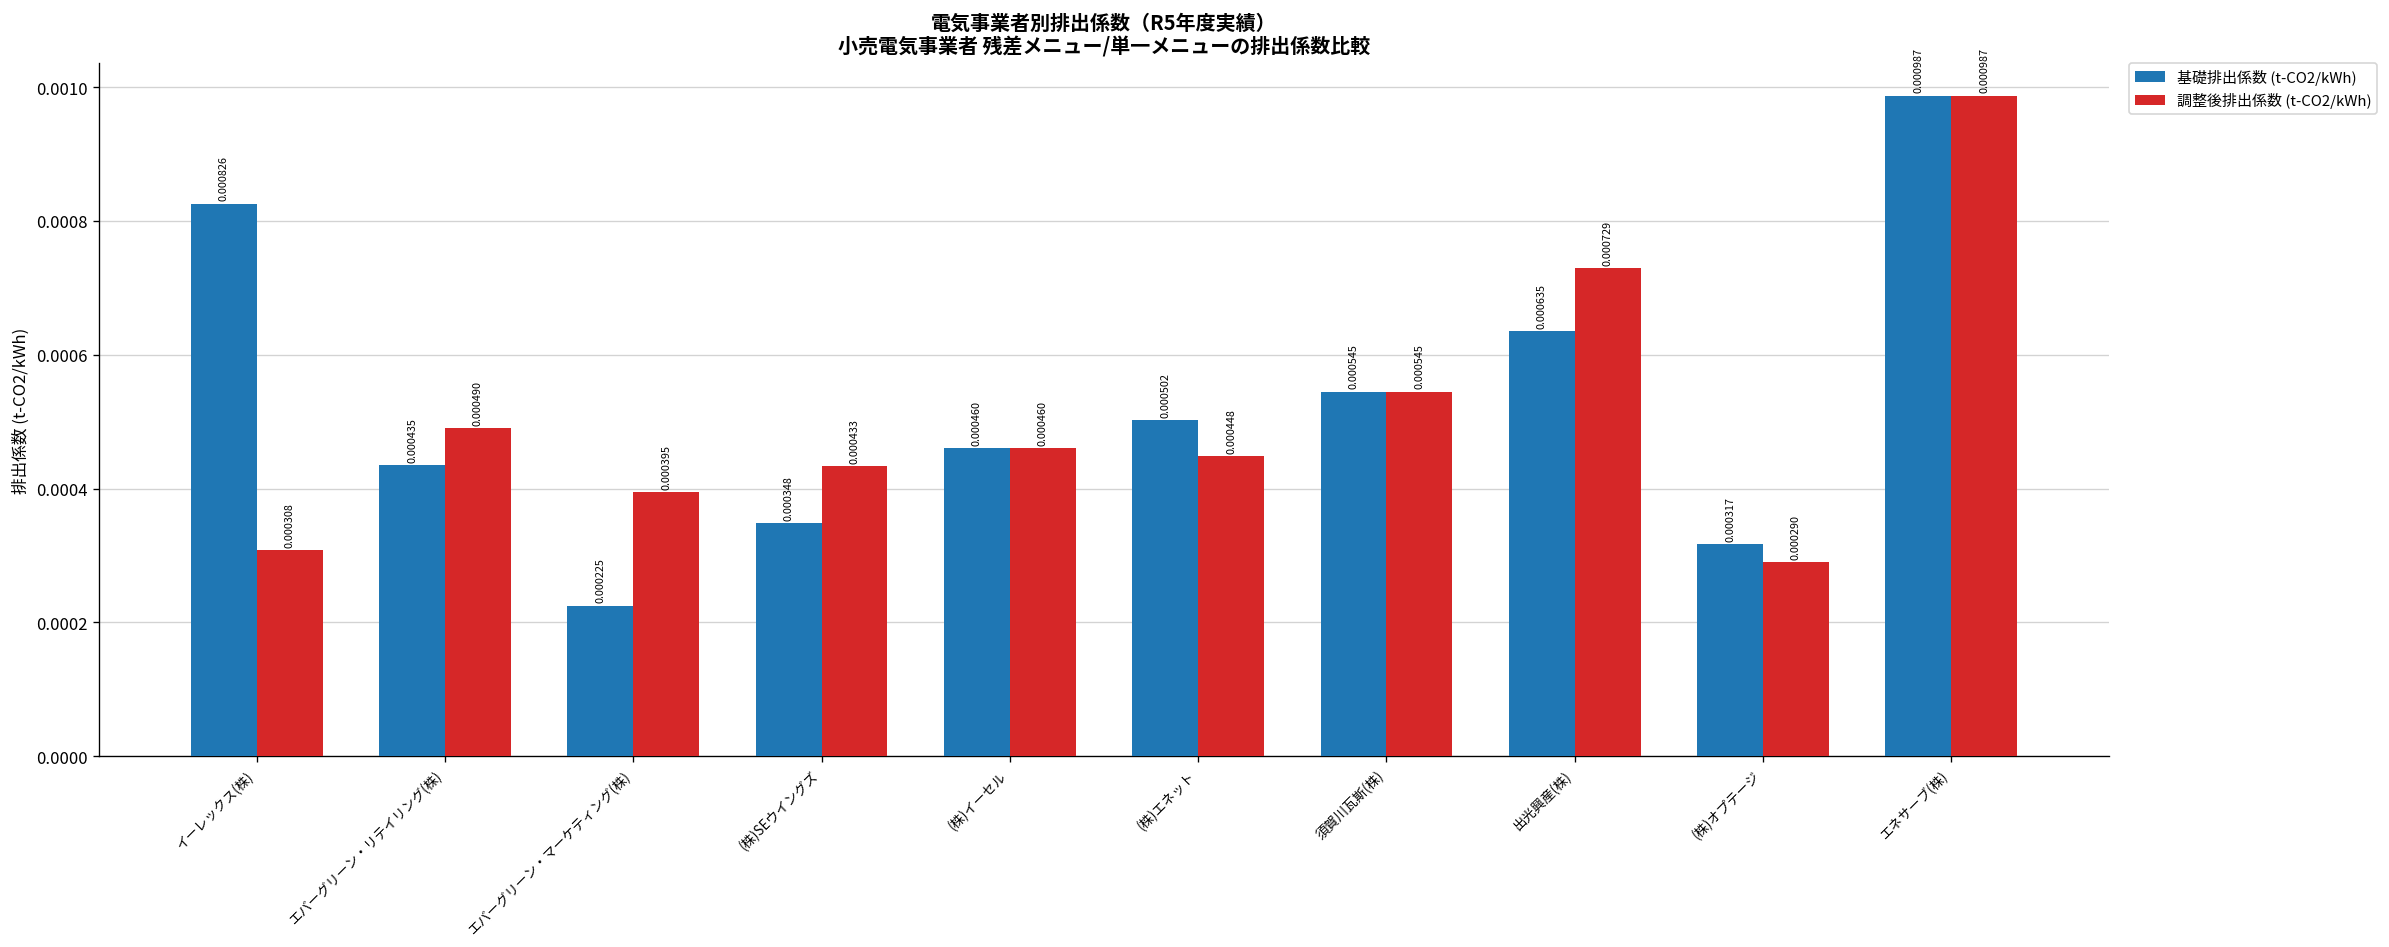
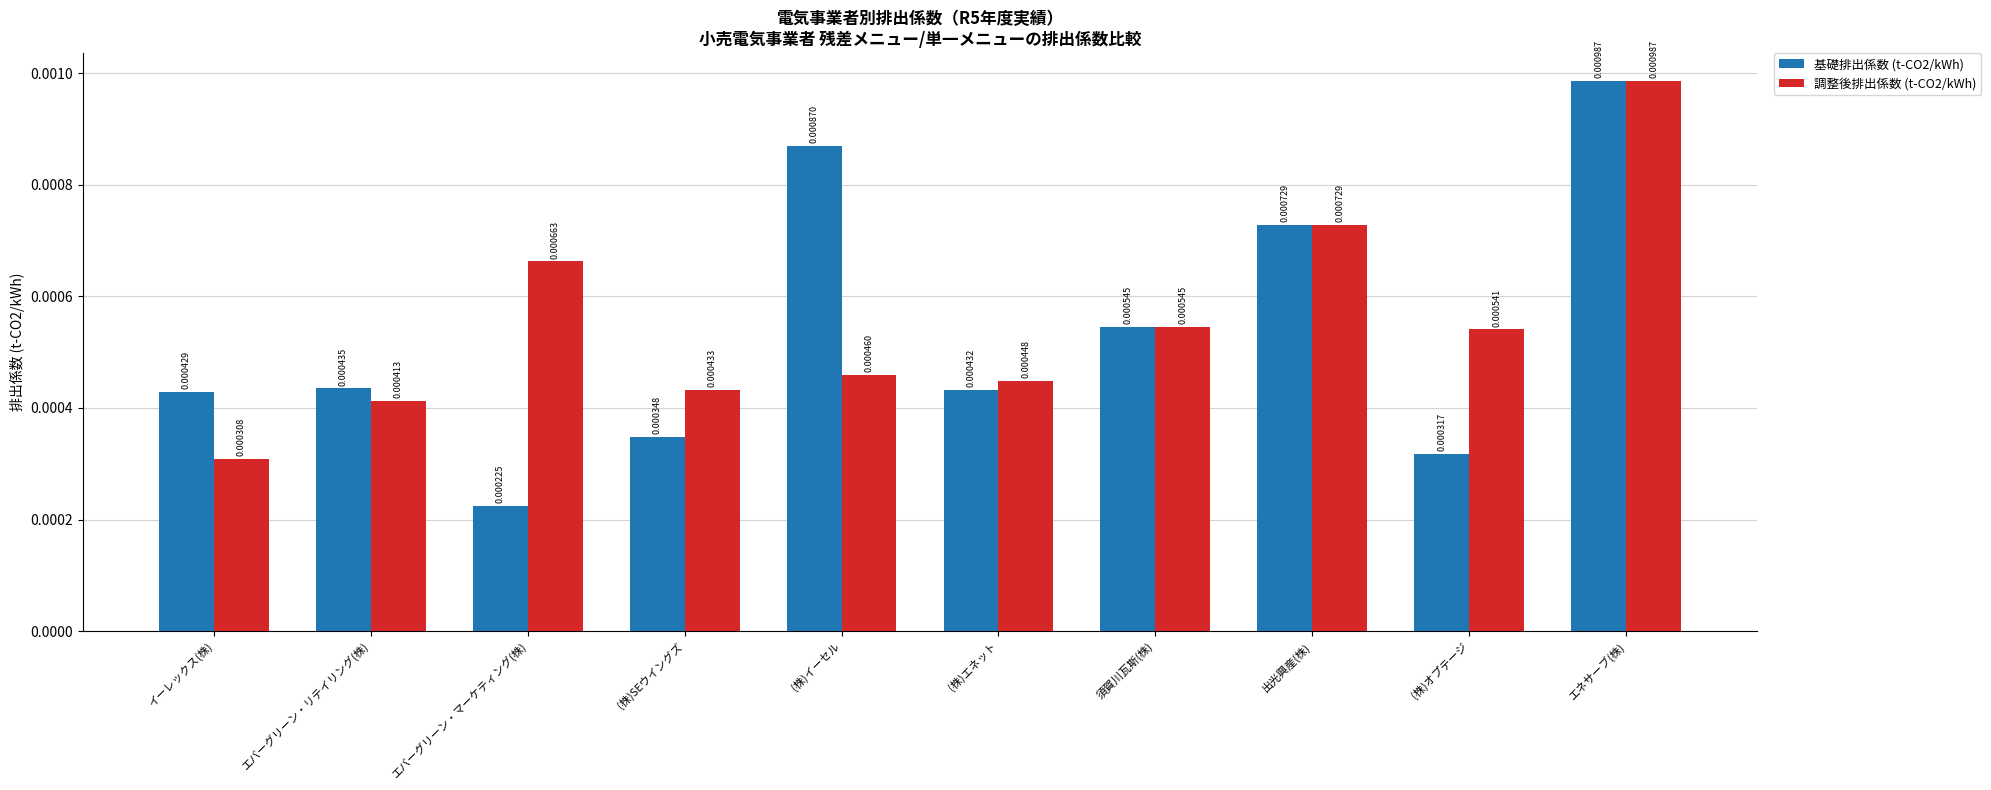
  {
    "基礎排出係数 (t-CO2/kWh)": {
-     "イーレックス(株)": 0.000826,
+     "イーレックス(株)": 0.000429,
      "エバーグリーン・リテイリング(株)": 0.000435,
      "エバーグリーン・マーケティング(株)": 0.000225,
      "(株)SEウイングズ": 0.000348,
-     "(株)イーセル": 0.000460,
-     "(株)エネット": 0.000502,
+     "(株)イーセル": 0.000870,
+     "(株)エネット": 0.000432,
      "須賀川瓦斯(株)": 0.000545,
-     "出光興産(株)": 0.000635,
+     "出光興産(株)": 0.000729,
      "(株)オプテージ": 0.000317,
      "エネサーブ(株)": 0.000987
    },
    "調整後排出係数 (t-CO2/kWh)": {
      "イーレックス(株)": 0.000308,
-     "エバーグリーン・リテイリング(株)": 0.000490,
-     "エバーグリーン・マーケティング(株)": 0.000395,
+     "エバーグリーン・リテイリング(株)": 0.000413,
+     "エバーグリーン・マーケティング(株)": 0.000663,
      "(株)SEウイングズ": 0.000433,
      "(株)イーセル": 0.000460,
      "(株)エネット": 0.000448,
      "須賀川瓦斯(株)": 0.000545,
      "出光興産(株)": 0.000729,
-     "(株)オプテージ": 0.000290,
+     "(株)オプテージ": 0.000541,
      "エネサーブ(株)": 0.000987
    }
  }
